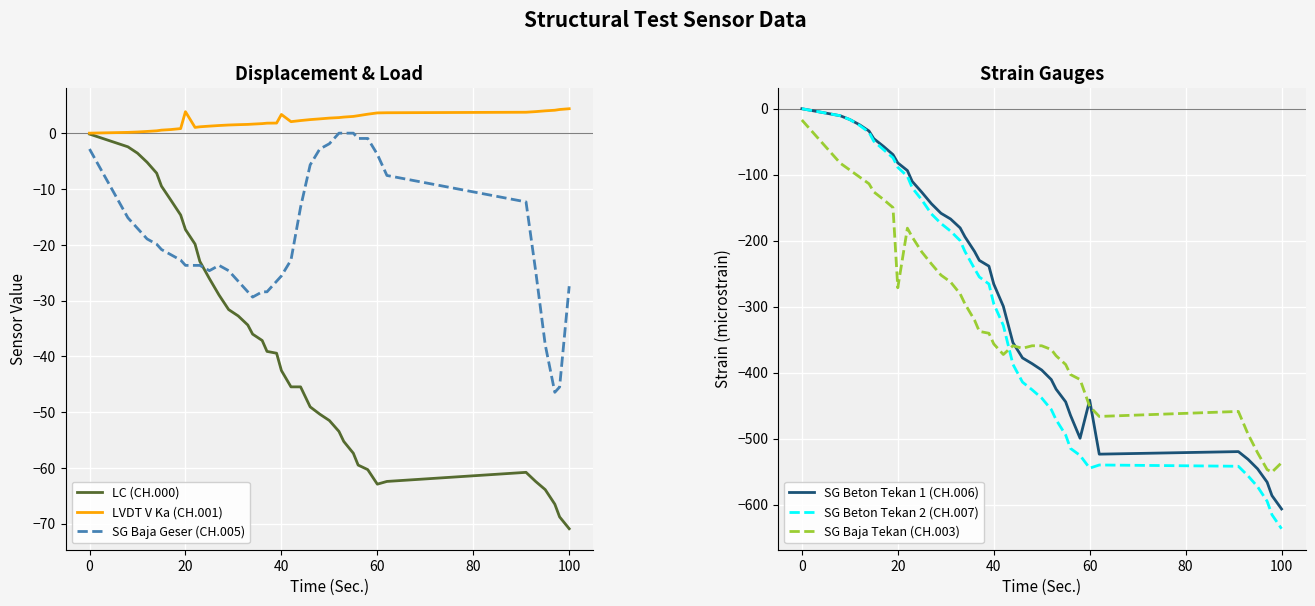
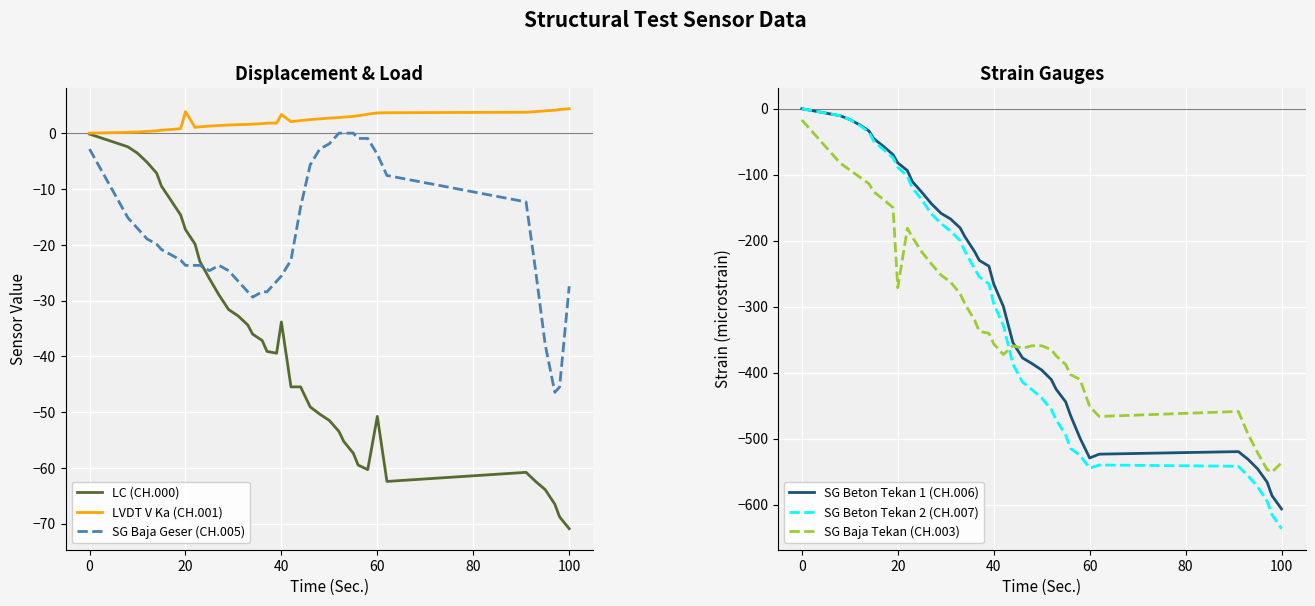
  {
    "Displacement & Load": {
      "LC (CH.000)": {
        "20": -17,
-       "40": -43,
-       "60": -63,
+       "40": -34,
+       "60": -51,
        "100": -71
      },
      "LVDT V Ka (CH.001)": {
        "20": 4,
        "40": 3,
        "60": 4,
        "100": 4
      },
      "SG Baja Geser (CH.005)": {
        "0": -3,
        "20": -24,
        "40": -26,
        "60": -4,
        "100": -27
      }
    },
    "Strain Gauges": {
      "SG Beton Tekan 1 (CH.006)": {
        "20": -80,
        "40": -270,
-       "60": -440,
+       "60": -530,
        "100": -610
      },
      "SG Beton Tekan 2 (CH.007)": {
        "20": -90,
        "40": -300,
        "60": -540,
        "100": -640
      },
      "SG Baja Tekan (CH.003)": {
        "0": -20,
        "20": -270,
        "40": -360,
        "60": -450,
        "100": -540
      }
    }
  }
